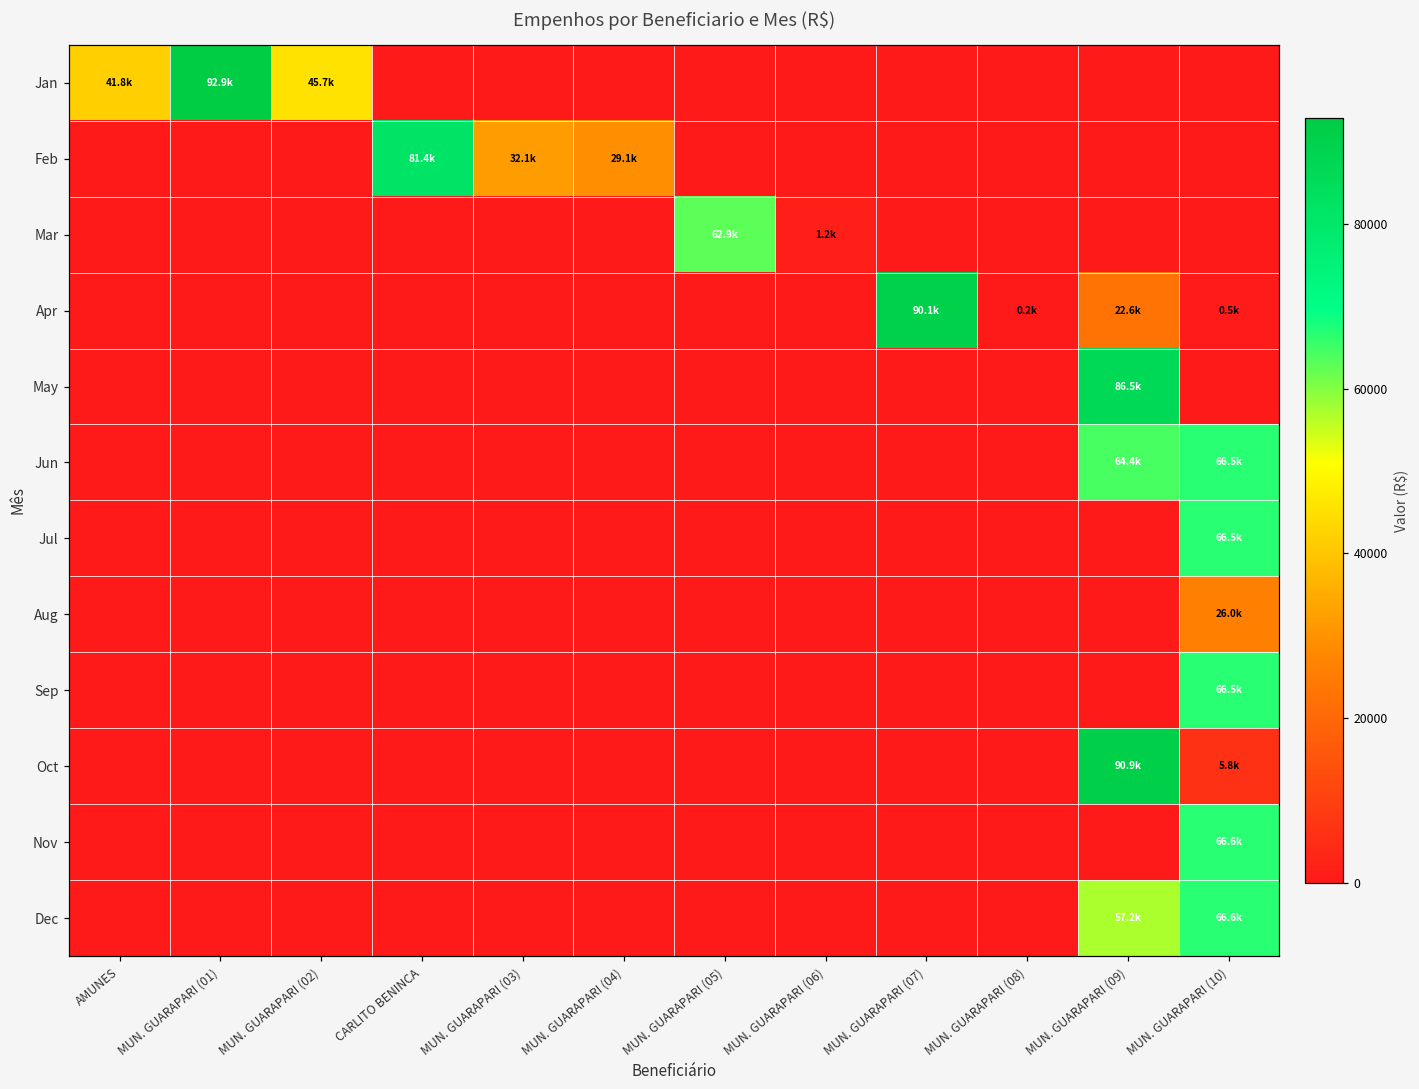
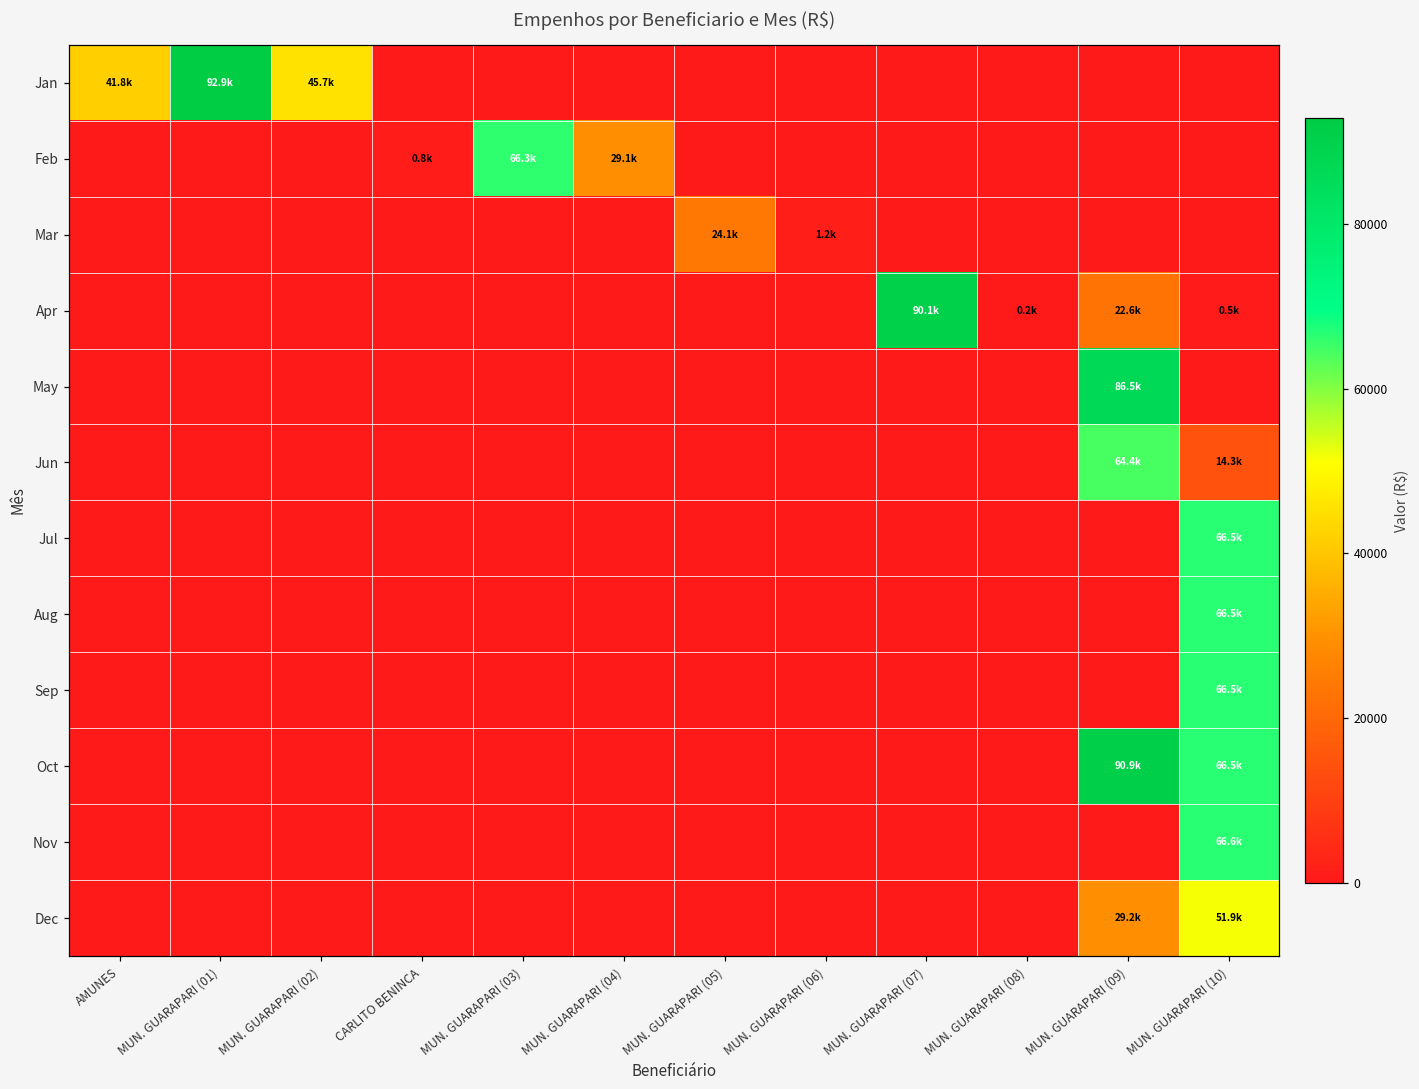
  {
    "Jan": {
      "AMUNES": "41.8k",
      "MUN. GUARAPARI (01)": "92.9k",
      "MUN. GUARAPARI (02)": "45.7k"
    },
    "Feb": {
-     "CARLITO BENINCA": "81.4k",
-     "MUN. GUARAPARI (03)": "32.1k",
+     "CARLITO BENINCA": "0.8k",
+     "MUN. GUARAPARI (03)": "66.3k",
      "MUN. GUARAPARI (04)": "29.1k"
    },
    "Mar": {
-     "MUN. GUARAPARI (05)": "62.9k",
+     "MUN. GUARAPARI (05)": "24.1k",
      "MUN. GUARAPARI (06)": "1.2k"
    },
    "Apr": {
      "MUN. GUARAPARI (07)": "90.1k",
      "MUN. GUARAPARI (08)": "0.2k",
      "MUN. GUARAPARI (09)": "22.6k",
      "MUN. GUARAPARI (10)": "0.5k"
    },
    "May": {
      "MUN. GUARAPARI (09)": "86.5k"
    },
    "Jun": {
      "MUN. GUARAPARI (09)": "64.4k",
-     "MUN. GUARAPARI (10)": "66.5k"
+     "MUN. GUARAPARI (10)": "14.3k"
    },
    "Jul": {
      "MUN. GUARAPARI (10)": "66.5k"
    },
    "Aug": {
-     "MUN. GUARAPARI (10)": "26.0k"
+     "MUN. GUARAPARI (10)": "66.5k"
    },
    "Sep": {
      "MUN. GUARAPARI (10)": "66.5k"
    },
    "Oct": {
      "MUN. GUARAPARI (09)": "90.9k",
-     "MUN. GUARAPARI (10)": "5.8k"
+     "MUN. GUARAPARI (10)": "66.5k"
    },
    "Nov": {
      "MUN. GUARAPARI (10)": "66.6k"
    },
    "Dec": {
-     "MUN. GUARAPARI (09)": "57.2k",
-     "MUN. GUARAPARI (10)": "66.6k"
+     "MUN. GUARAPARI (09)": "29.2k",
+     "MUN. GUARAPARI (10)": "51.9k"
    }
  }
